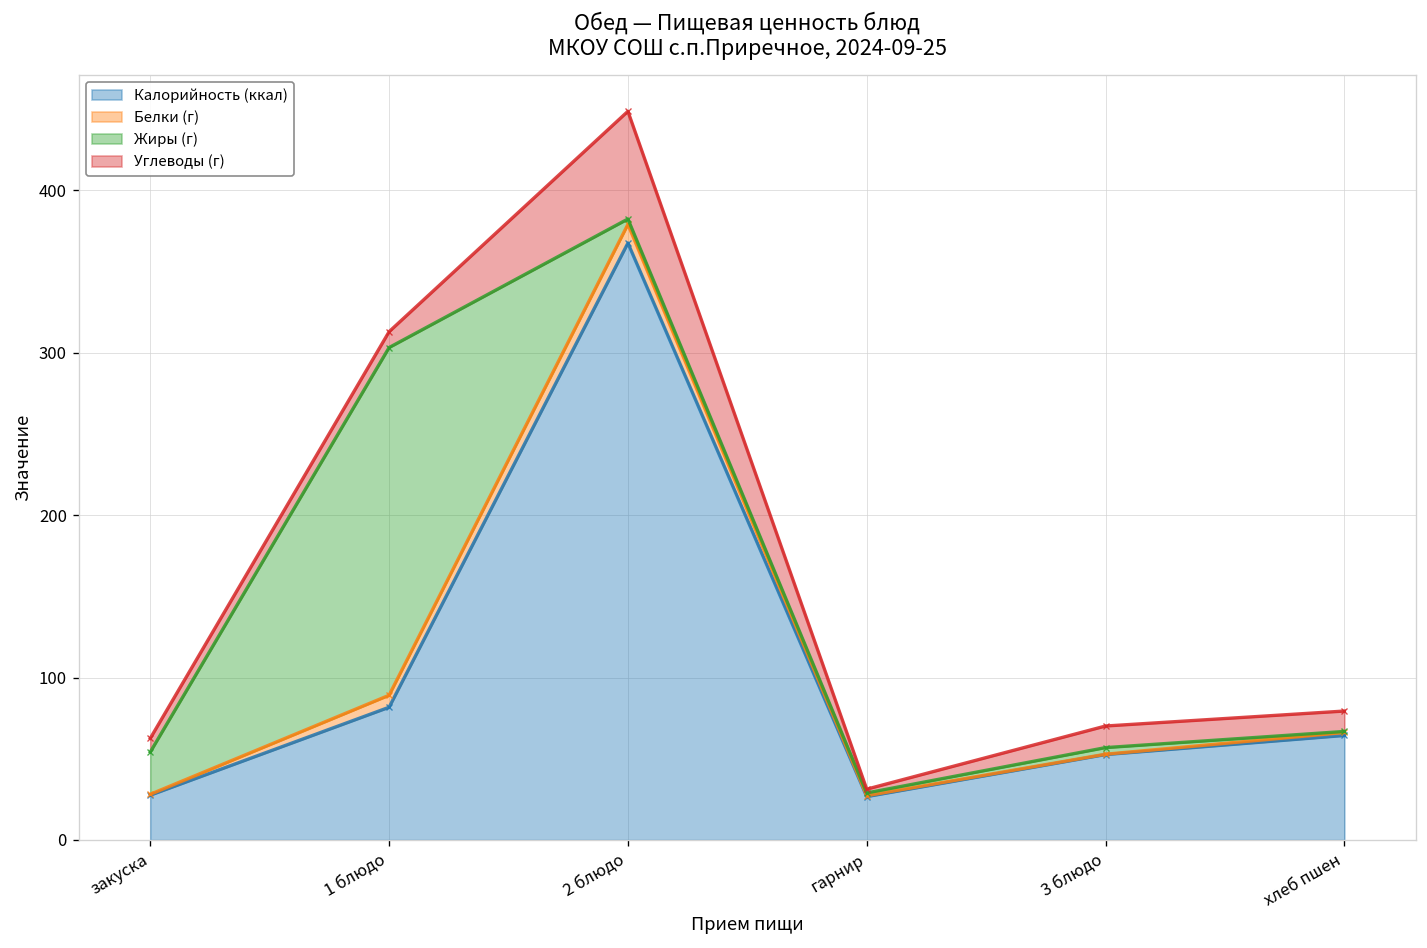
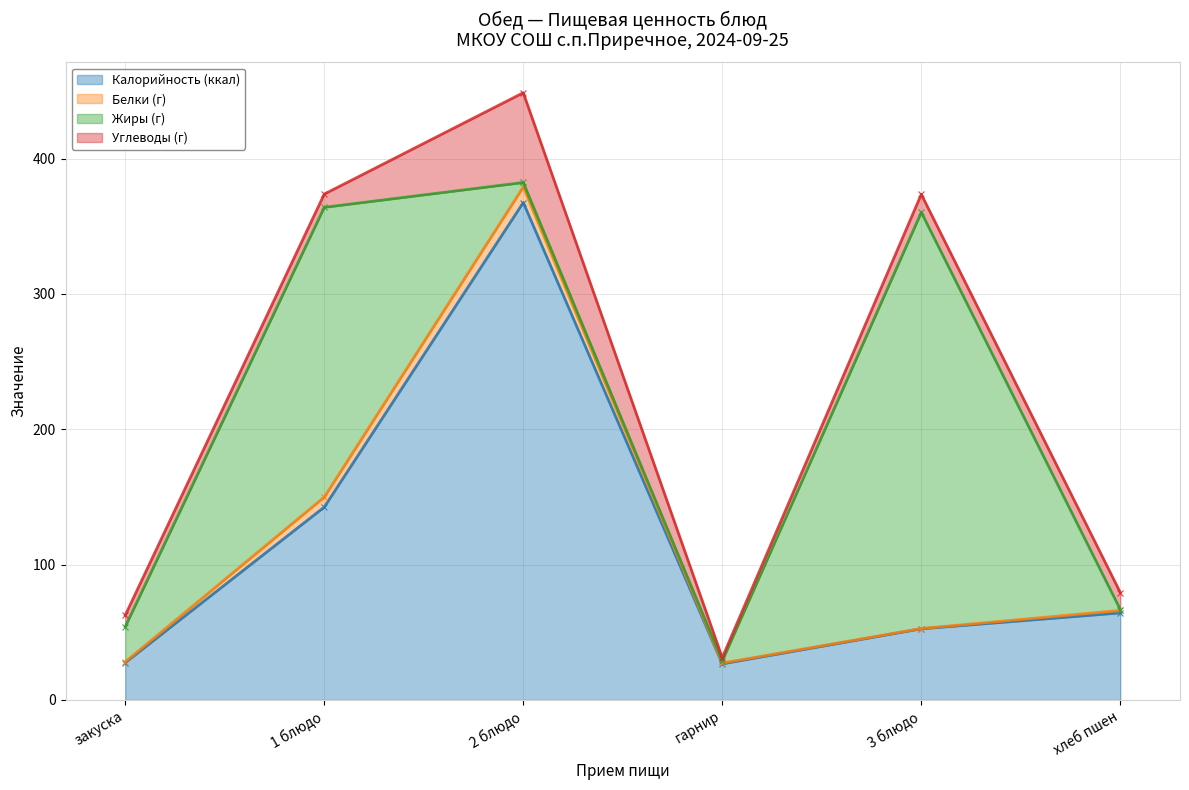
  {
    "Калорийность (ккал)": {
-     "1 блюдо": 82,
+     "1 блюдо": 143,
      "2 блюдо": 368
    },
    "Жиры (г)": {
      "закуска": 26,
      "1 блюдо": 214,
      "2 блюдо": 3,
-     "3 блюдо": 4
+     "3 блюдо": 307
    }
  }
